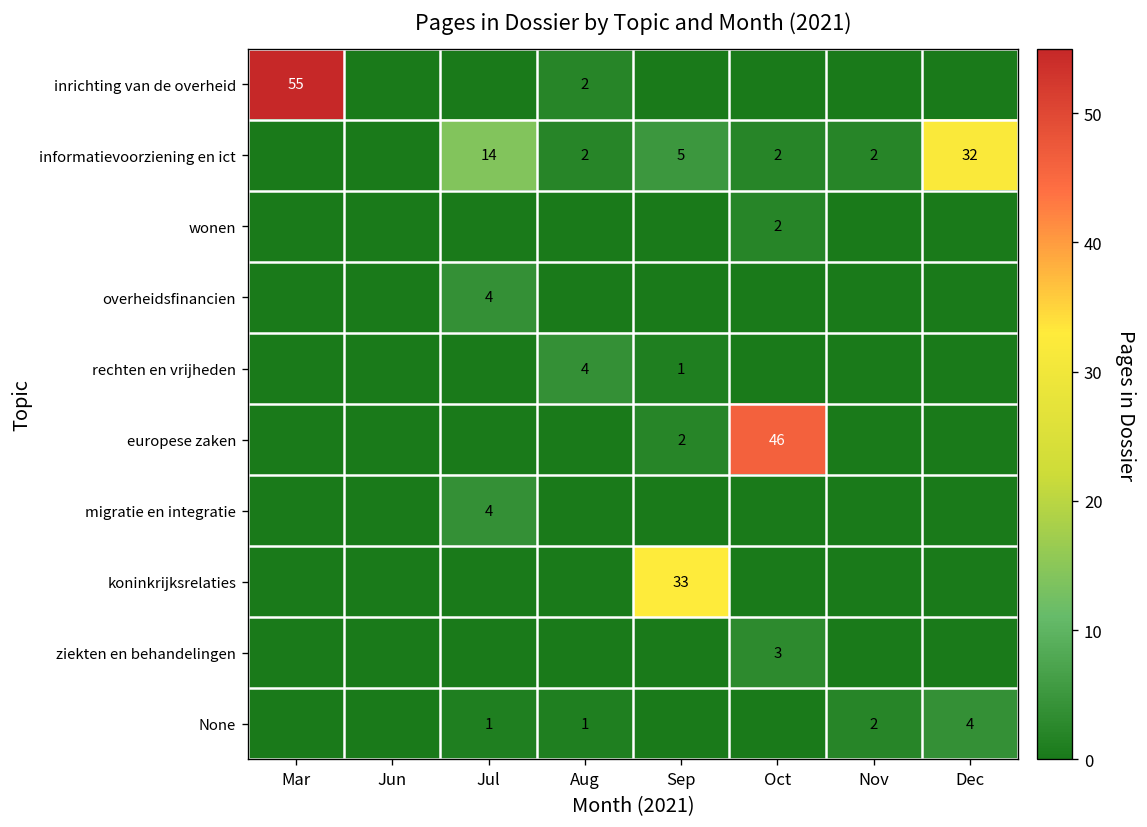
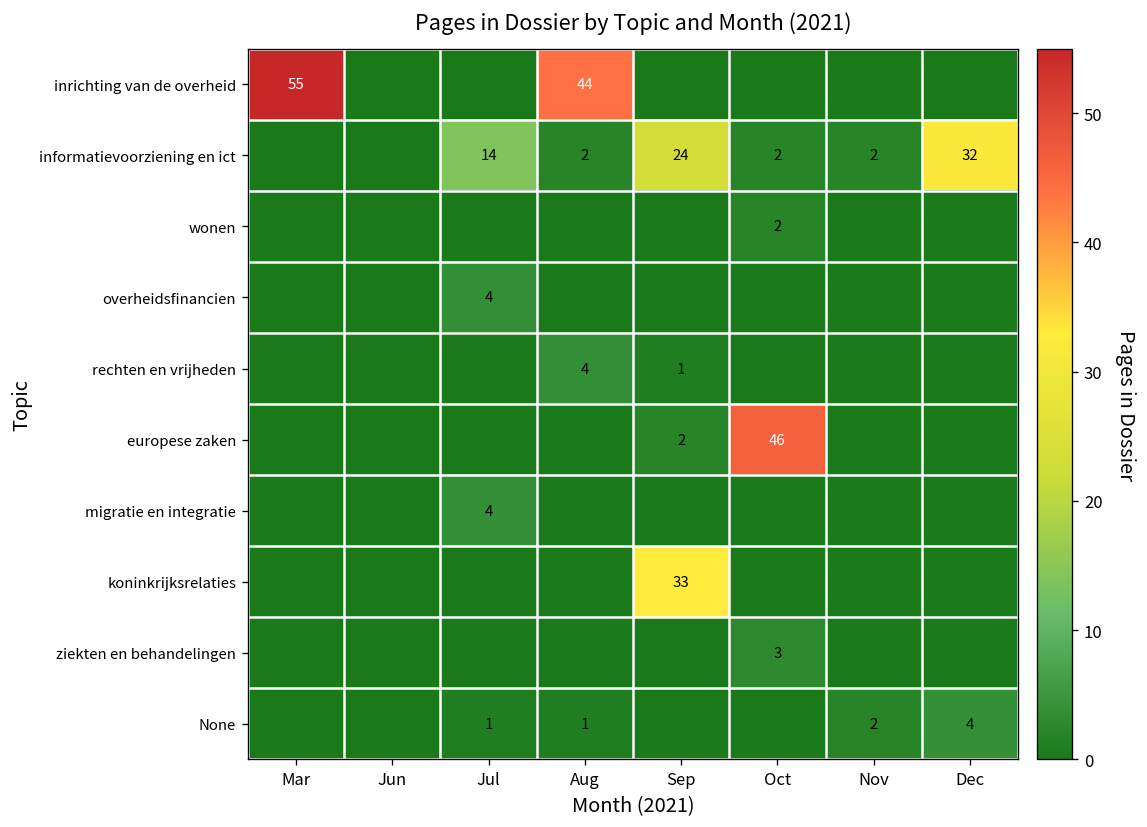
  {
    "inrichting van de overheid": {
      "Mar": 55,
-     "Aug": 2
+     "Aug": 44
    },
    "informatievoorziening en ict": {
      "Jul": 14,
      "Aug": 2,
-     "Sep": 5,
+     "Sep": 24,
      "Oct": 2,
      "Nov": 2,
      "Dec": 32
    },
    "wonen": {
      "Oct": 2
    },
    "overheidsfinancien": {
      "Jul": 4
    },
    "rechten en vrijheden": {
      "Aug": 4,
      "Sep": 1
    },
    "europese zaken": {
      "Sep": 2,
      "Oct": 46
    },
    "migratie en integratie": {
      "Jul": 4
    },
    "koninkrijksrelaties": {
      "Sep": 33
    },
    "ziekten en behandelingen": {
      "Oct": 3
    },
    "None": {
      "Jul": 1,
      "Aug": 1,
      "Nov": 2,
      "Dec": 4
    }
  }
